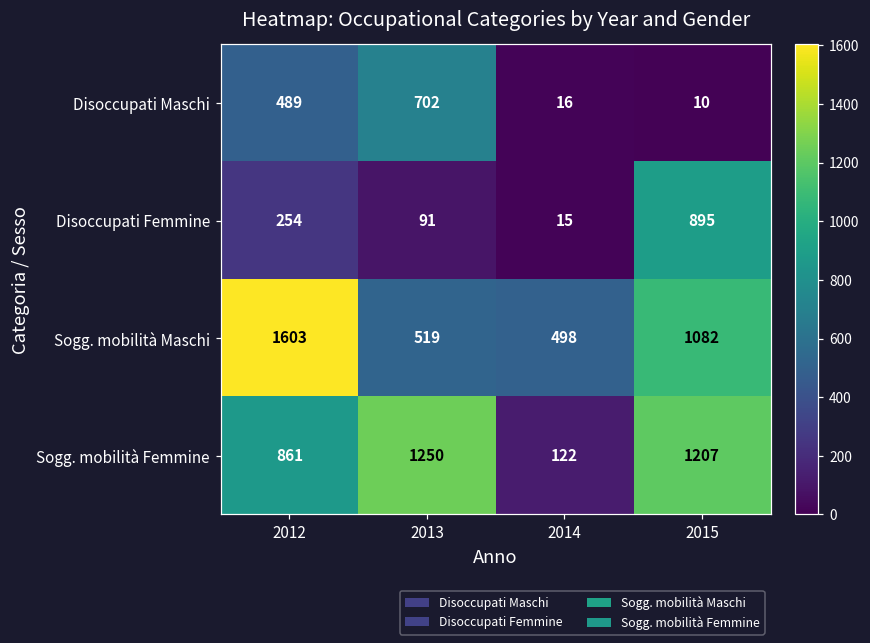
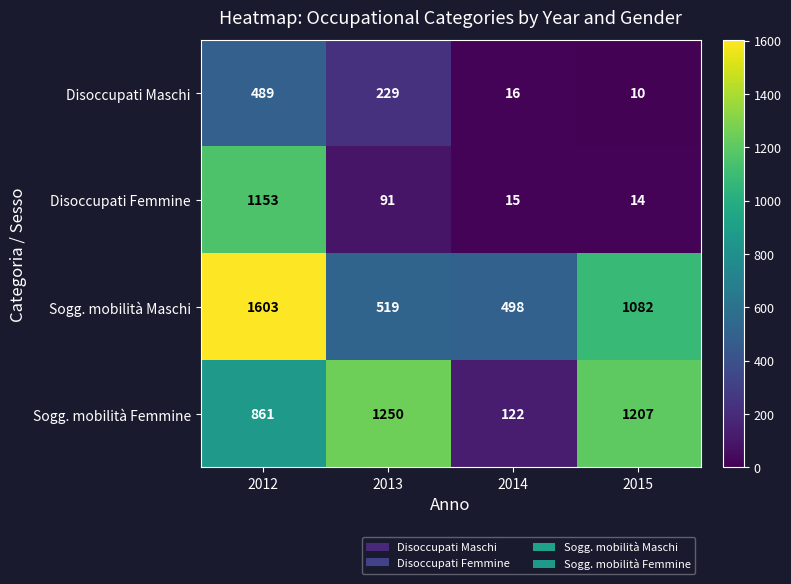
  {
    "Disoccupati Maschi": {
      "2012": 489,
-     "2013": 702,
+     "2013": 229,
      "2014": 16,
      "2015": 10
    },
    "Disoccupati Femmine": {
-     "2012": 254,
+     "2012": 1153,
      "2013": 91,
      "2014": 15,
-     "2015": 895
+     "2015": 14
    },
    "Sogg. mobilità Maschi": {
      "2012": 1603,
      "2013": 519,
      "2014": 498,
      "2015": 1082
    },
    "Sogg. mobilità Femmine": {
      "2012": 861,
      "2013": 1250,
      "2014": 122,
      "2015": 1207
    }
  }
